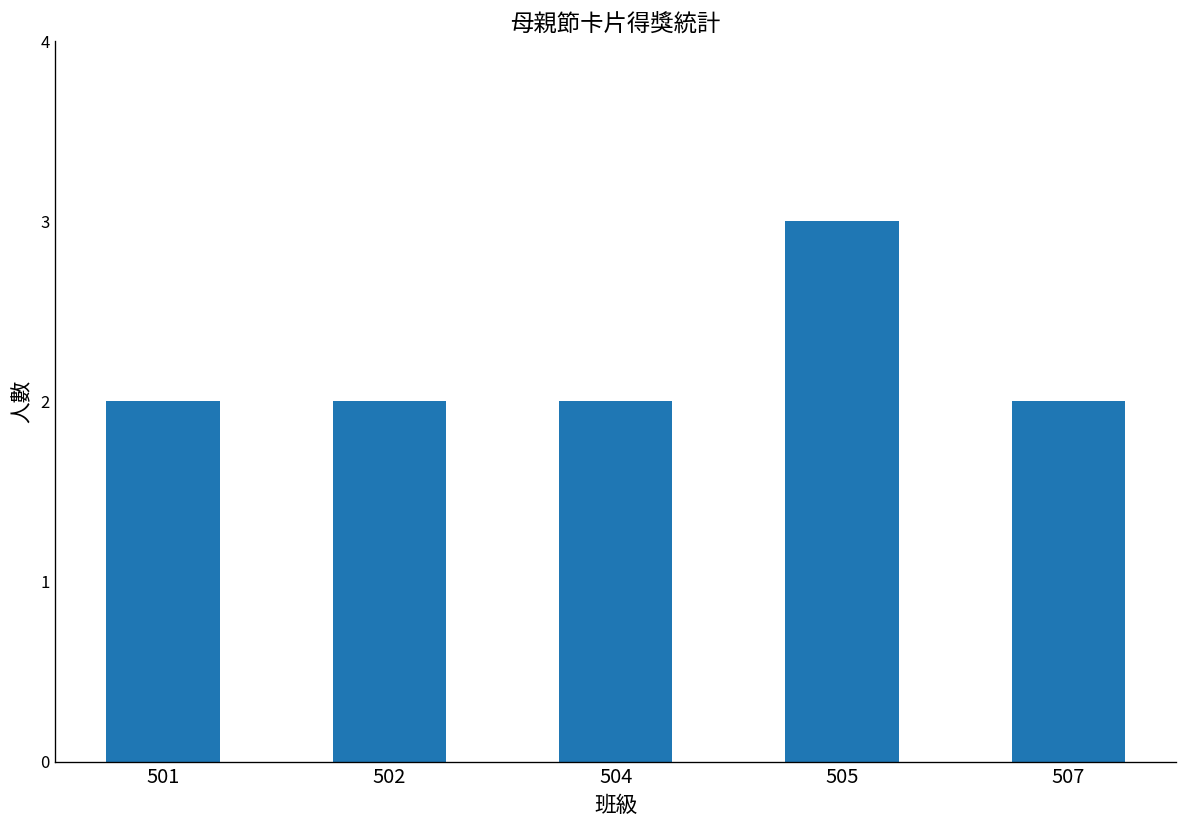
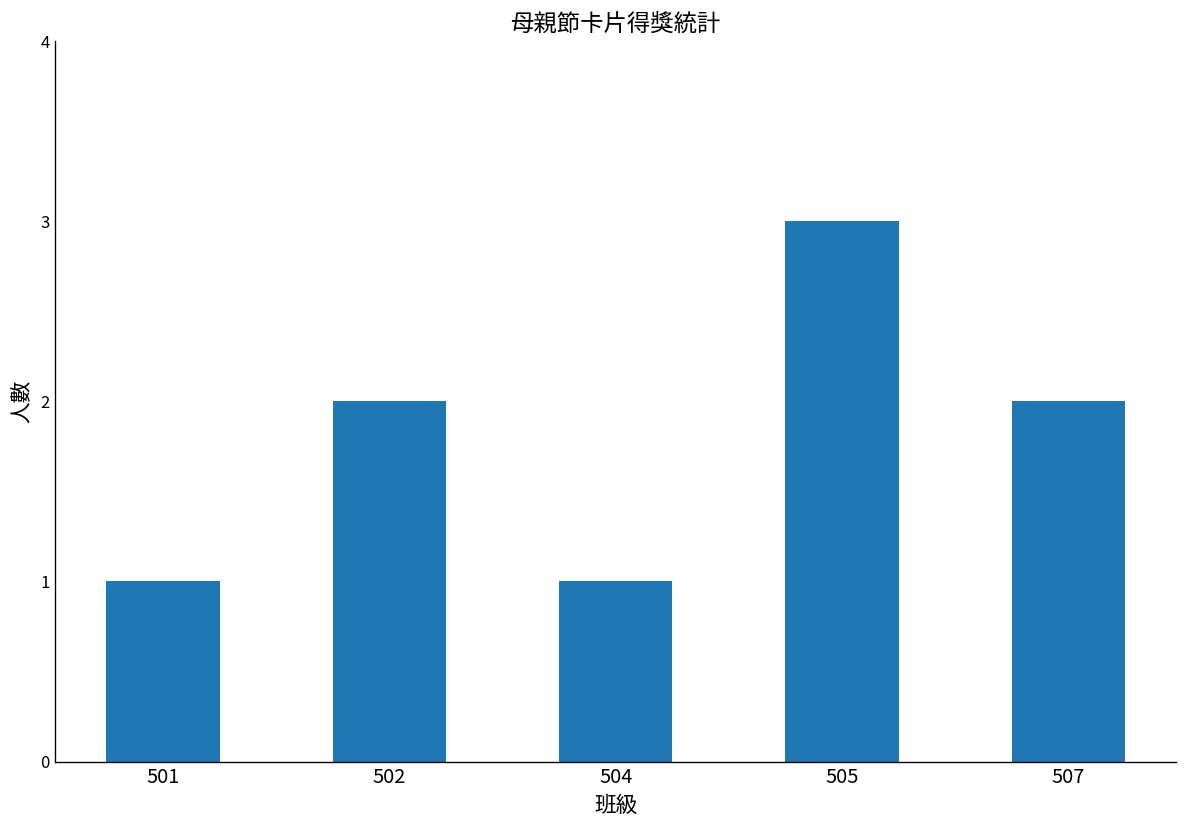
  {
-   "501": 2,
+   "501": 1,
    "502": 2,
-   "504": 2,
+   "504": 1,
    "505": 3,
    "507": 2
  }
